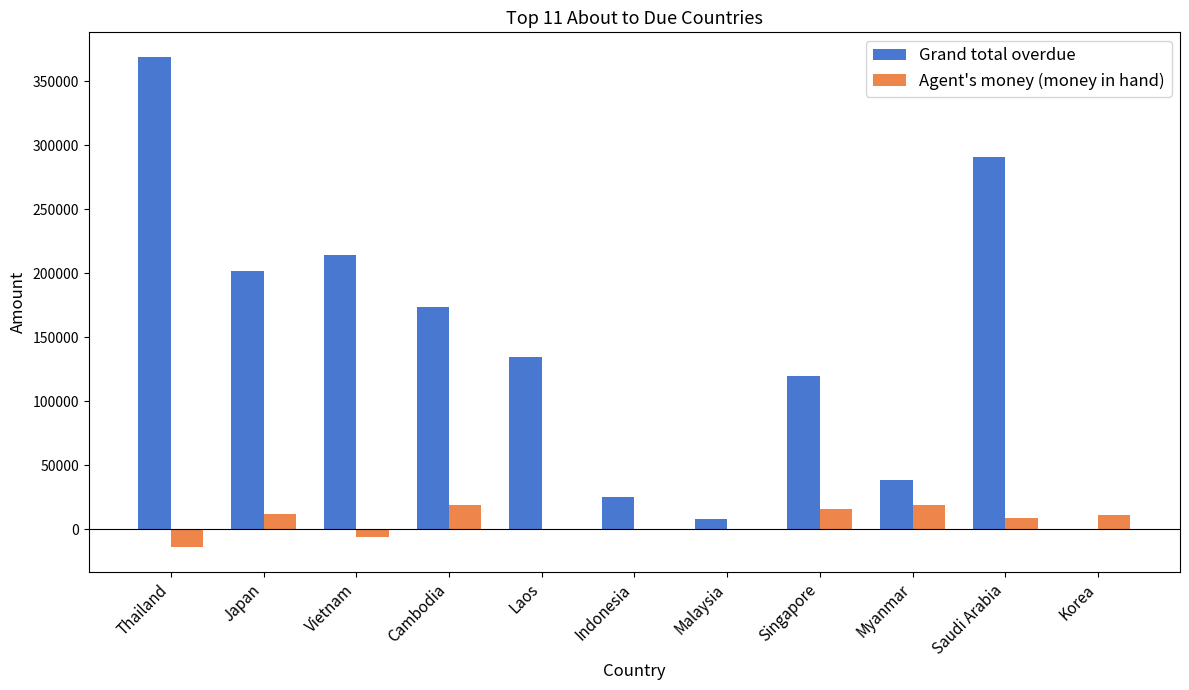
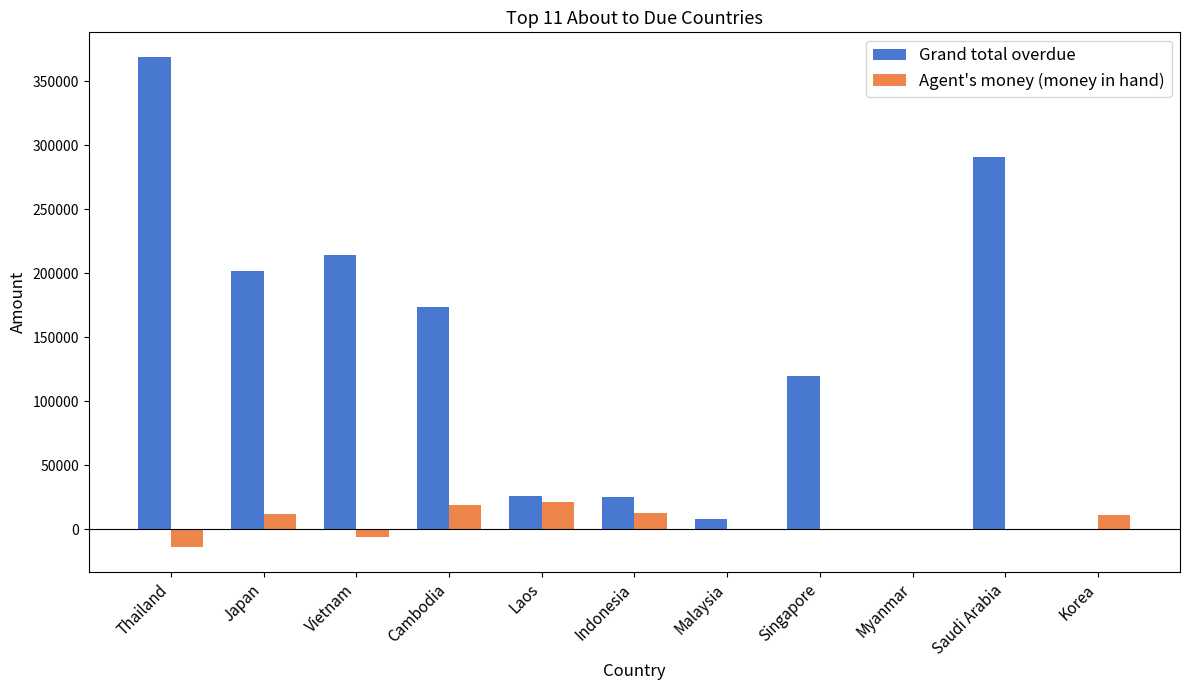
  {
    "Grand total overdue": {
      "Thailand": 369000,
      "Japan": 202000,
      "Vietnam": 214000,
      "Cambodia": 174000,
-     "Laos": 135000,
+     "Laos": 26000,
      "Indonesia": 25000,
      "Malaysia": 8000,
      "Singapore": 119000,
-     "Myanmar": 38000,
+     "Myanmar": 0,
      "Saudi Arabia": 291000,
      "Korea": 0
    },
    "Agent's money (money in hand)": {
      "Thailand": -14000,
      "Japan": 12000,
      "Vietnam": -6000,
      "Cambodia": 19000,
-     "Laos": 0,
-     "Indonesia": 0,
+     "Laos": 21000,
+     "Indonesia": 12000,
      "Malaysia": 0,
-     "Singapore": 16000,
-     "Myanmar": 19000,
-     "Saudi Arabia": 9000,
+     "Singapore": 0,
+     "Myanmar": 0,
+     "Saudi Arabia": 0,
      "Korea": 11000
    }
  }
